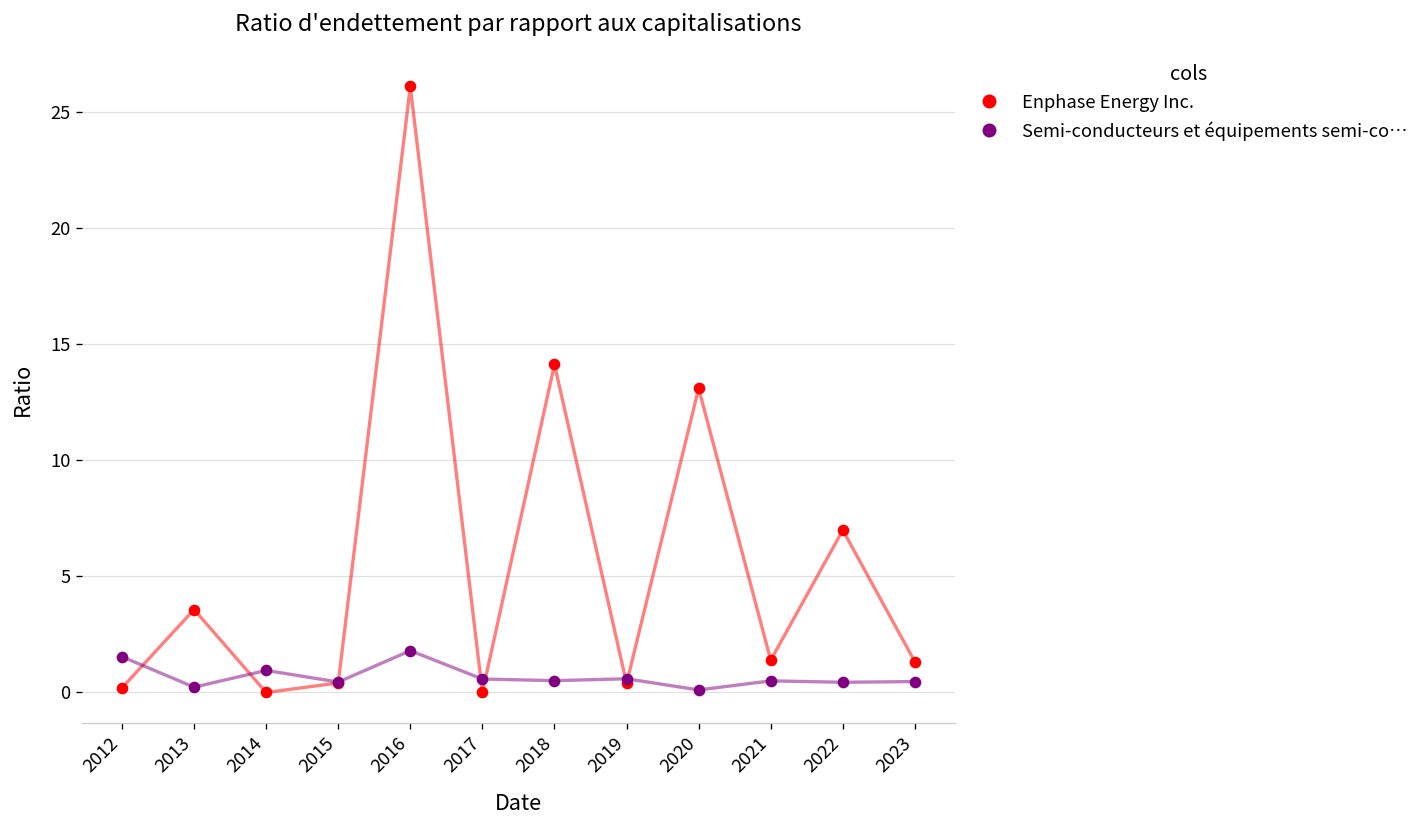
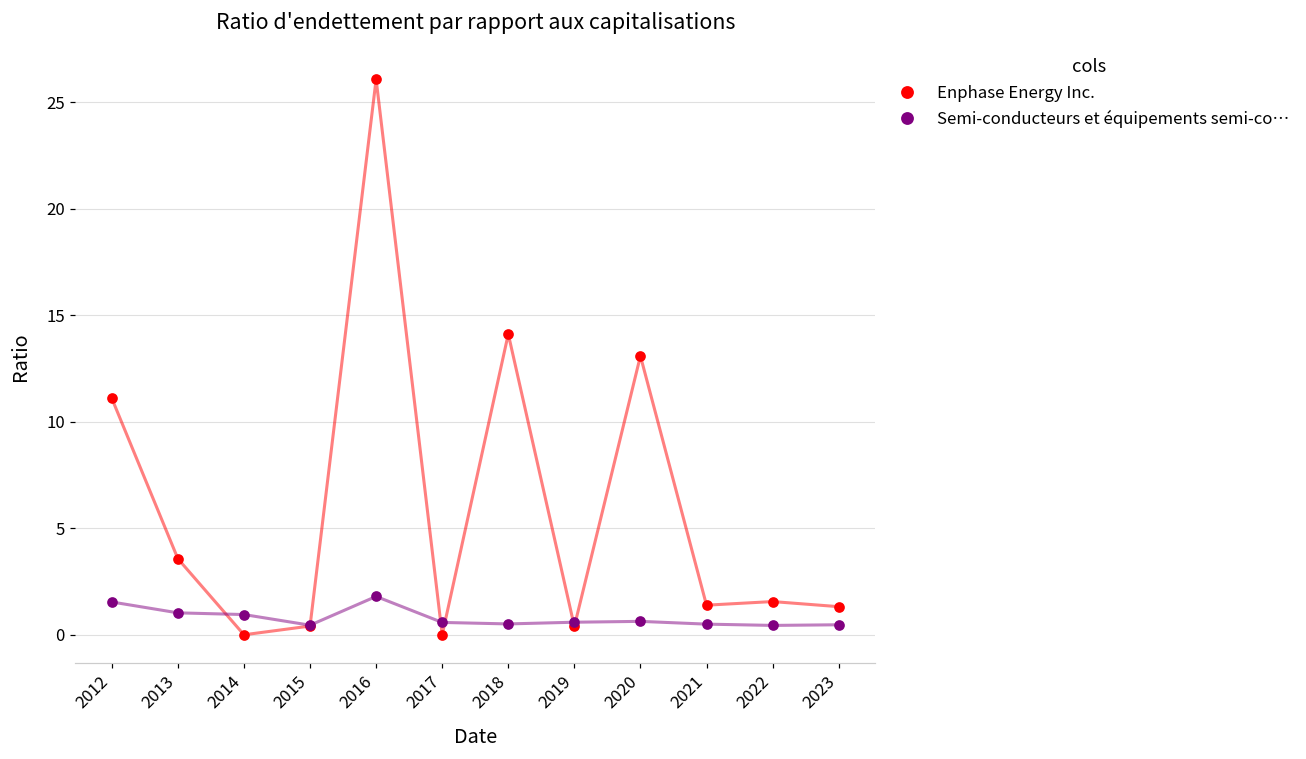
  {
    "Enphase Energy Inc.": {
-     "2012": 0.2,
+     "2012": 11.1,
      "2013": 3.6,
      "2014": 0.0,
      "2016": 26.1,
      "2017": 0.0,
      "2018": 14.1,
      "2019": 0.4,
      "2020": 13.1,
      "2021": 1.4,
-     "2022": 7.0,
+     "2022": 1.6,
      "2023": 1.3
    },
    "Semi-conducteurs et équipements semi-co…": {
      "2012": 1.5,
-     "2013": 0.2,
+     "2013": 1.0,
      "2014": 1.0,
      "2016": 1.8,
      "2017": 0.6,
      "2018": 0.5,
      "2019": 0.6,
-     "2020": 0.1,
+     "2020": 0.6,
      "2021": 0.5,
      "2022": 0.4,
      "2023": 0.5
    }
  }
